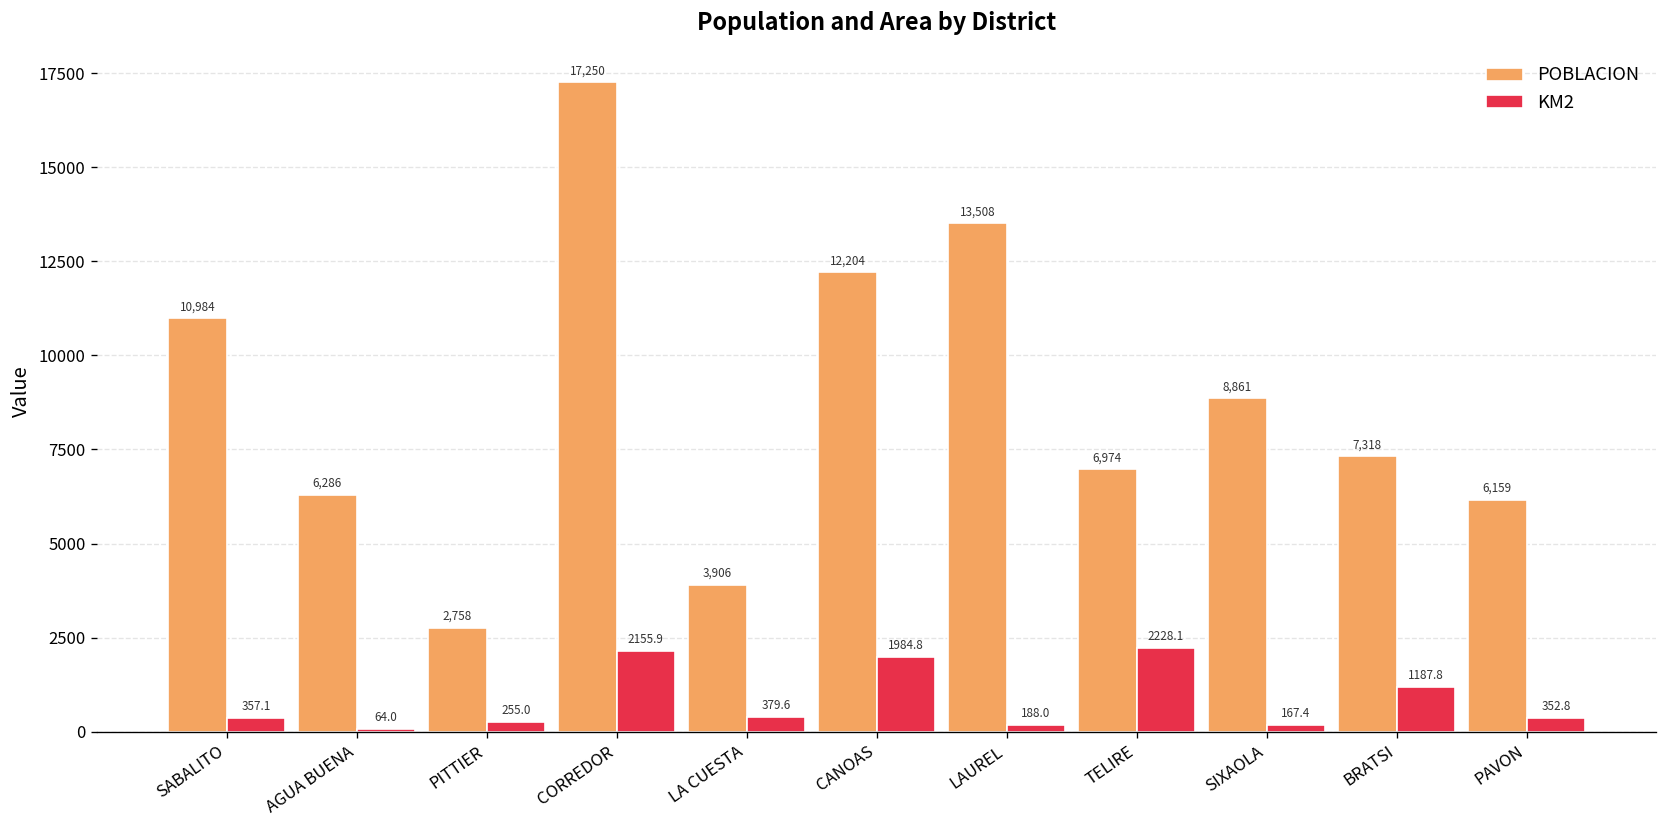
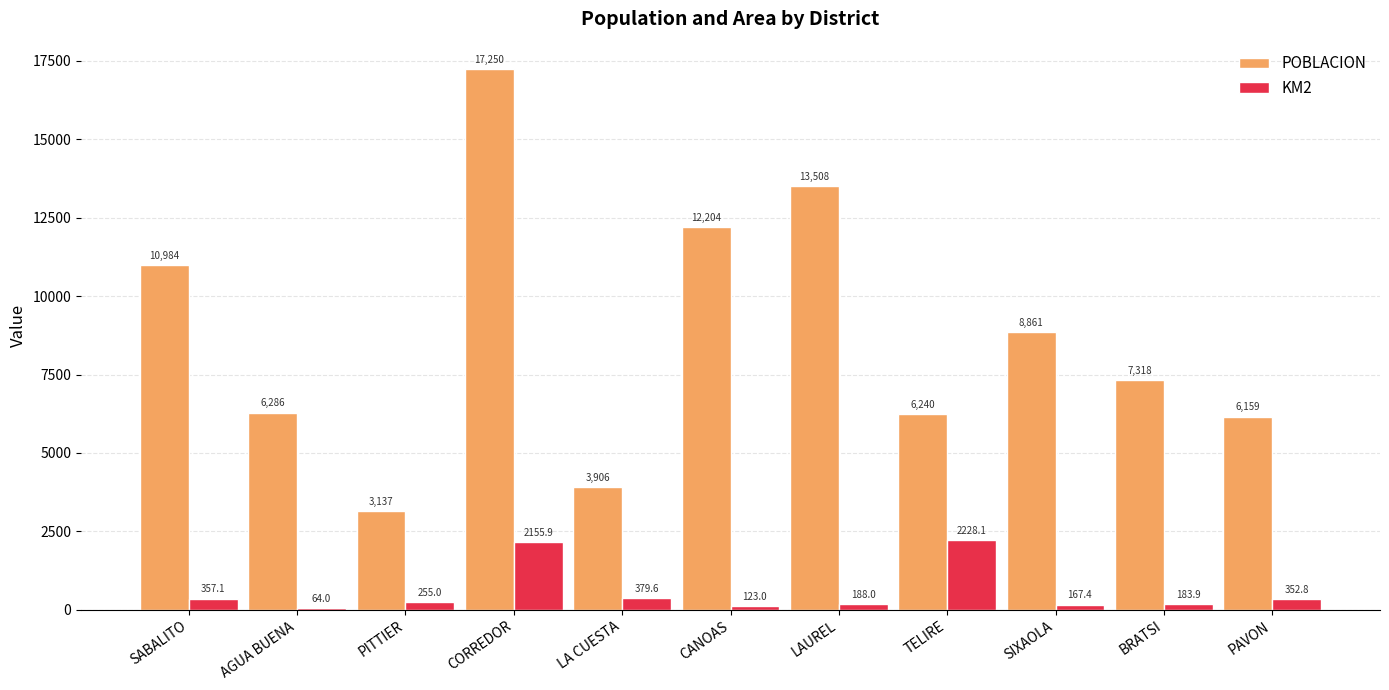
  {
    "POBLACION": {
      "SABALITO": "10,984",
      "AGUA BUENA": "6,286",
-     "PITTIER": "2,758",
+     "PITTIER": "3,137",
      "CORREDOR": "17,250",
      "LA CUESTA": "3,906",
      "CANOAS": "12,204",
      "LAUREL": "13,508",
-     "TELIRE": "6,974",
+     "TELIRE": "6,240",
      "SIXAOLA": "8,861",
      "BRATSI": "7,318",
      "PAVON": "6,159"
    },
    "KM2": {
      "SABALITO": "357.1",
      "AGUA BUENA": "64.0",
      "PITTIER": "255.0",
      "CORREDOR": "2155.9",
      "LA CUESTA": "379.6",
-     "CANOAS": "1984.8",
+     "CANOAS": "123.0",
      "LAUREL": "188.0",
      "TELIRE": "2228.1",
      "SIXAOLA": "167.4",
-     "BRATSI": "1187.8",
+     "BRATSI": "183.9",
      "PAVON": "352.8"
    }
  }
